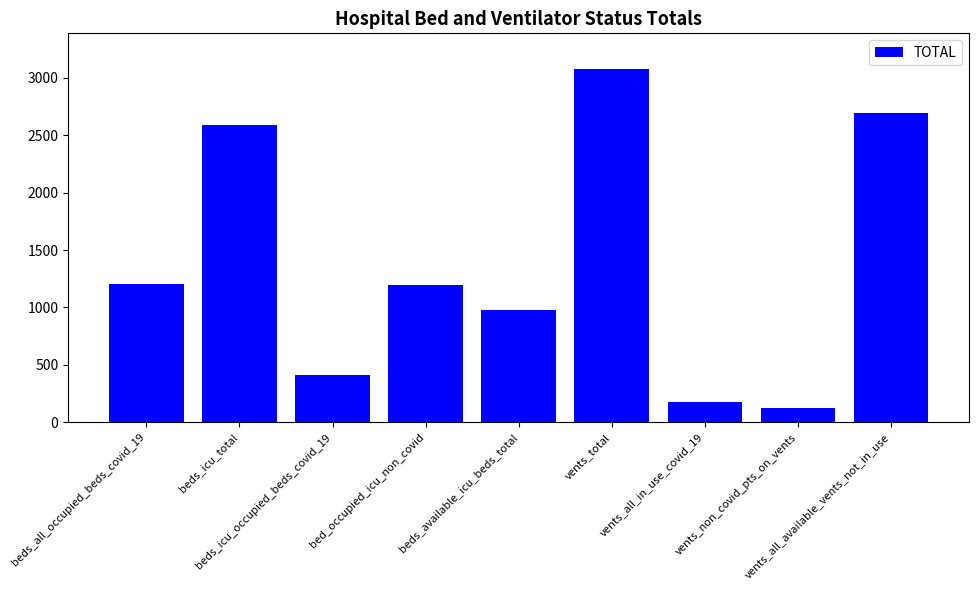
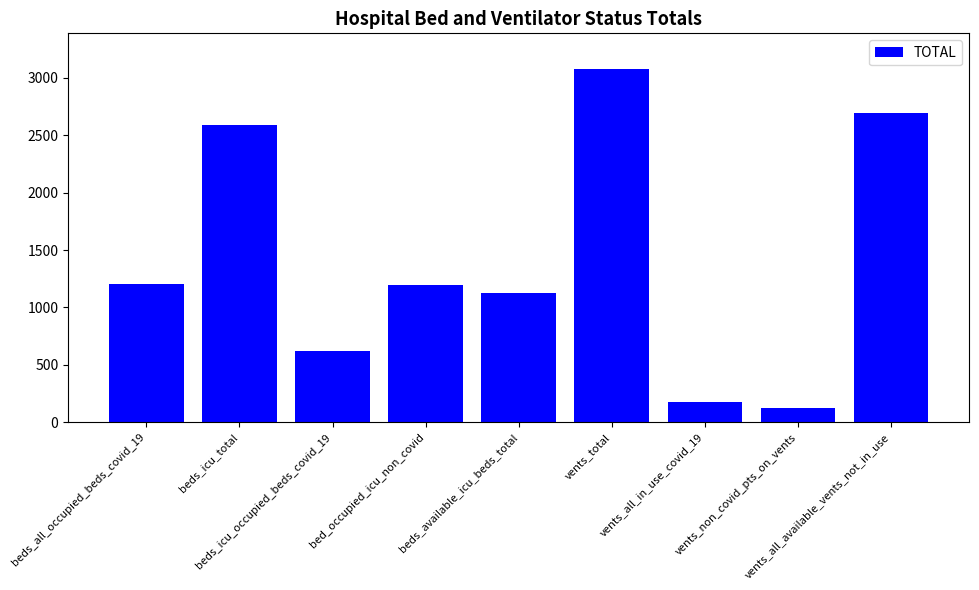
  {
    "beds_all_occupied_beds_covid_19": 1200,
    "beds_icu_total": 2590,
-   "beds_icu_occupied_beds_covid_19": 420,
+   "beds_icu_occupied_beds_covid_19": 620,
    "bed_occupied_icu_non_covid": 1200,
-   "beds_available_icu_beds_total": 980,
+   "beds_available_icu_beds_total": 1130,
    "vents_total": 3080,
    "vents_all_in_use_covid_19": 170,
    "vents_non_covid_pts_on_vents": 120,
    "vents_all_available_vents_not_in_use": 2700
  }
